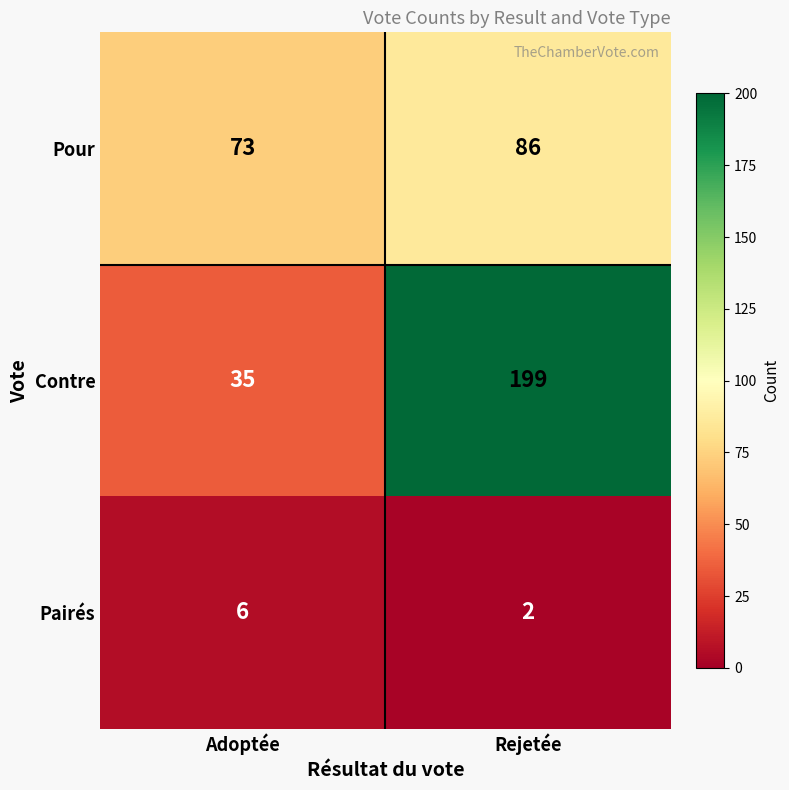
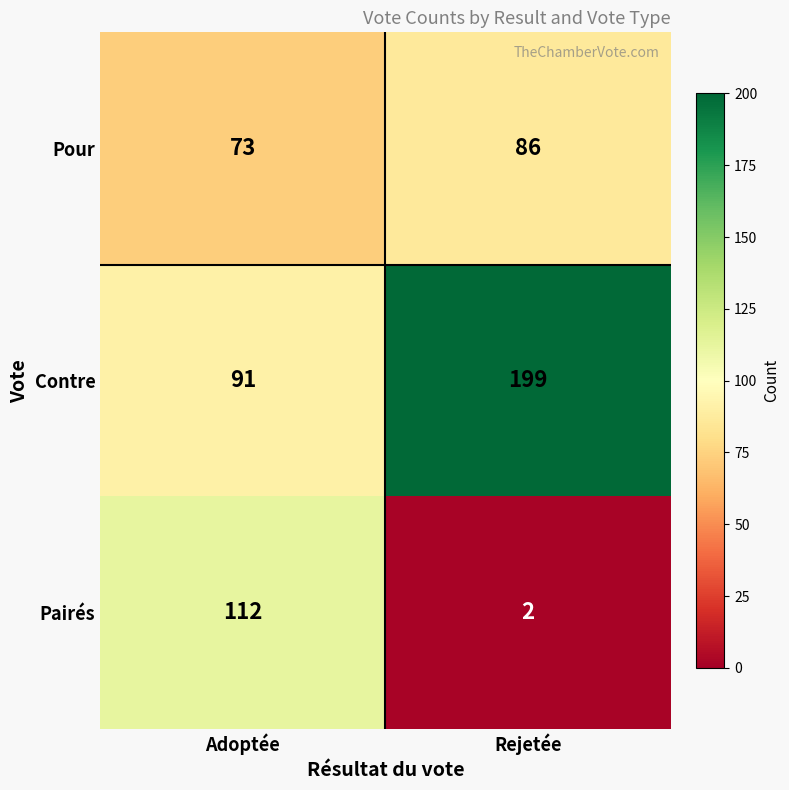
  {
    "Pour": {
      "Adoptée": 73
    },
    "Contre": {
-     "Adoptée": 35,
+     "Adoptée": 91,
      "Rejetée": 199
    },
    "Pairés": {
-     "Adoptée": 6,
+     "Adoptée": 112,
      "Rejetée": 2
    }
  }
